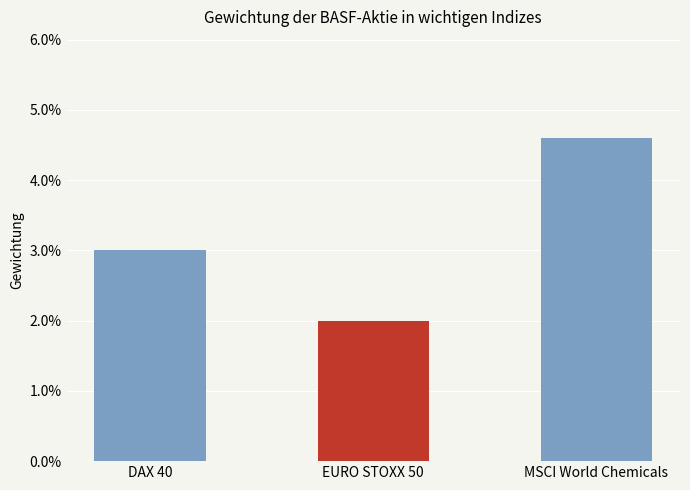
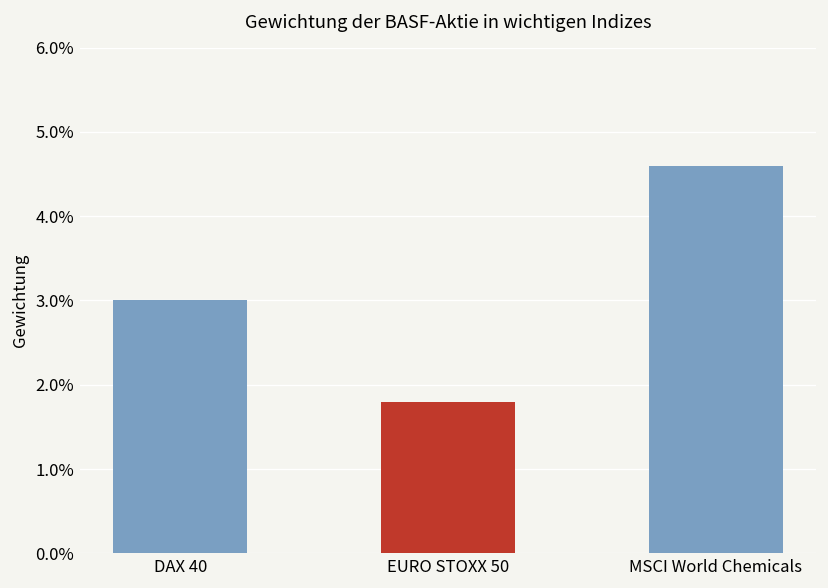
  {
    "DAX 40": "3.0%",
-   "EURO STOXX 50": "2.0%",
+   "EURO STOXX 50": "1.8%",
    "MSCI World Chemicals": "4.6%"
  }
